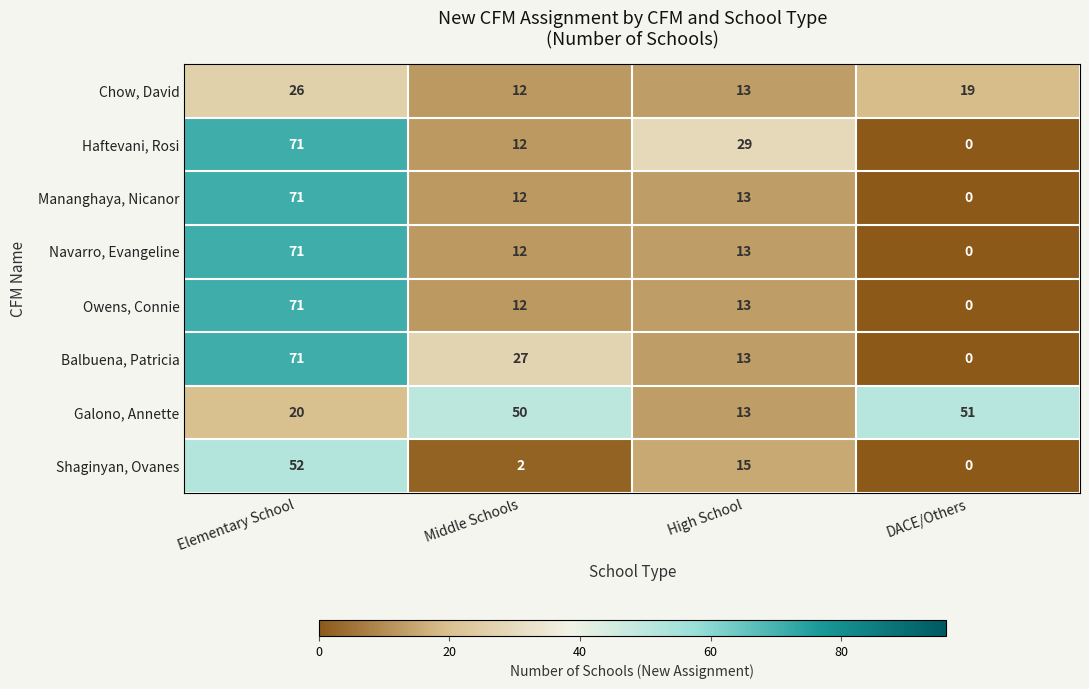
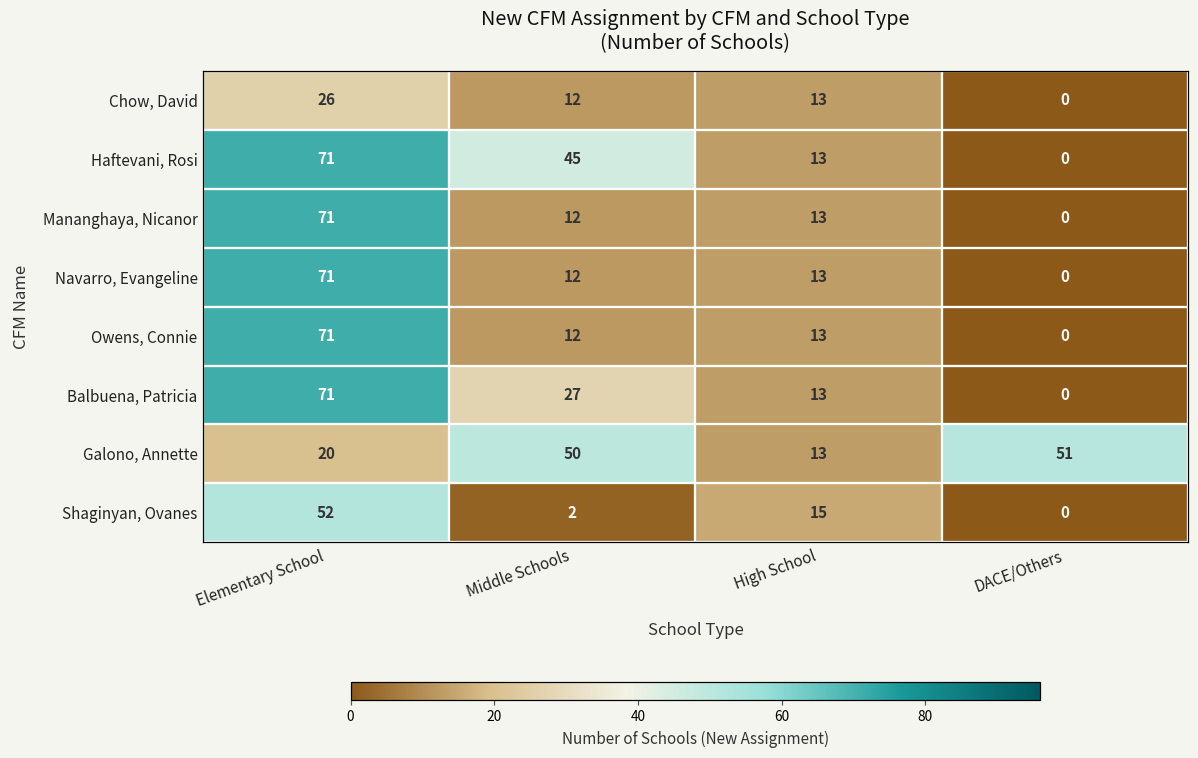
  {
    "Chow, David": {
      "Elementary School": 26,
      "Middle Schools": 12,
      "High School": 13,
-     "DACE/Others": 19
+     "DACE/Others": 0
    },
    "Haftevani, Rosi": {
      "Elementary School": 71,
-     "Middle Schools": 12,
-     "High School": 29,
+     "Middle Schools": 45,
+     "High School": 13,
      "DACE/Others": 0
    },
    "Mananghaya, Nicanor": {
      "Elementary School": 71,
      "Middle Schools": 12,
      "High School": 13,
      "DACE/Others": 0
    },
    "Navarro, Evangeline": {
      "Elementary School": 71,
      "Middle Schools": 12,
      "High School": 13,
      "DACE/Others": 0
    },
    "Owens, Connie": {
      "Elementary School": 71,
      "Middle Schools": 12,
      "High School": 13,
      "DACE/Others": 0
    },
    "Balbuena, Patricia": {
      "Elementary School": 71,
      "Middle Schools": 27,
      "High School": 13,
      "DACE/Others": 0
    },
    "Galono, Annette": {
      "Elementary School": 20,
      "Middle Schools": 50,
      "High School": 13,
      "DACE/Others": 51
    },
    "Shaginyan, Ovanes": {
      "Elementary School": 52,
      "Middle Schools": 2,
      "High School": 15,
      "DACE/Others": 0
    }
  }
